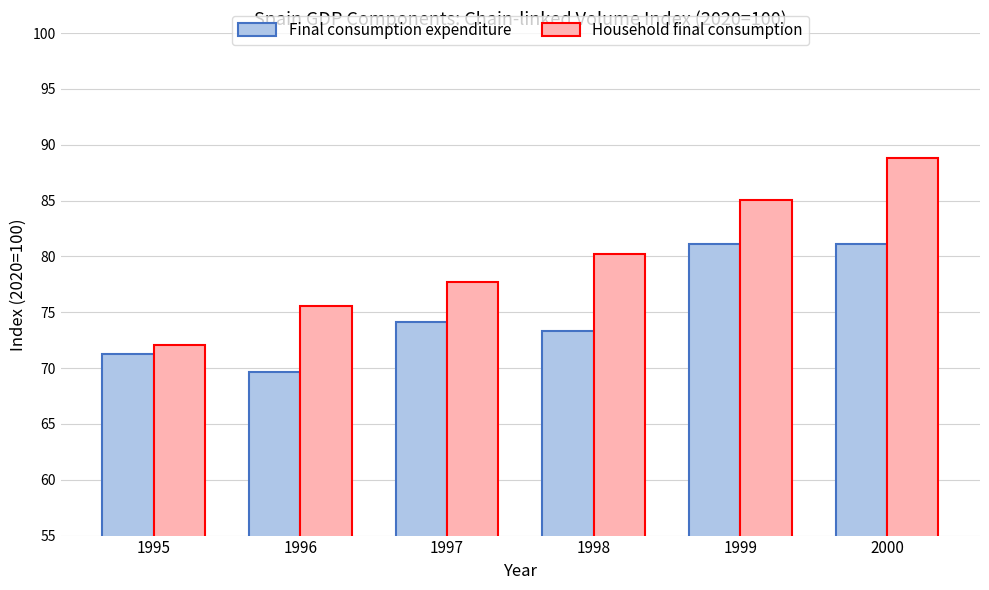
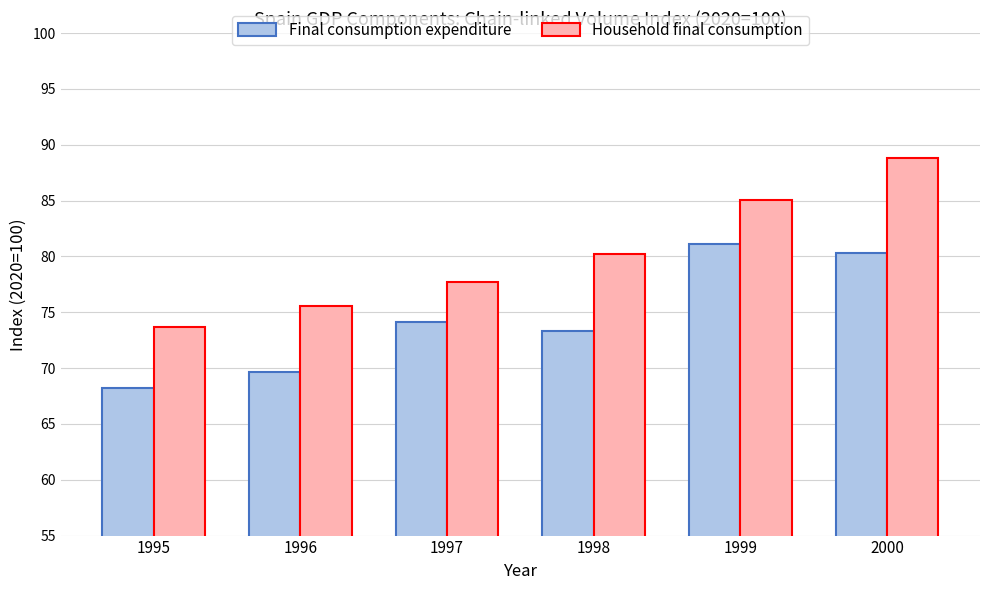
  {
    "Final consumption expenditure": {
-     "1995": 71.3,
+     "1995": 68.2,
      "1996": 69.6,
      "1997": 74.1,
      "1998": 73.3,
      "1999": 81.1,
-     "2000": 81.1
+     "2000": 80.3
    },
    "Household final consumption": {
-     "1995": 72.0,
+     "1995": 73.7,
      "1996": 75.5,
      "1997": 77.7,
      "1998": 80.2,
      "1999": 85.1,
      "2000": 88.8
    }
  }
